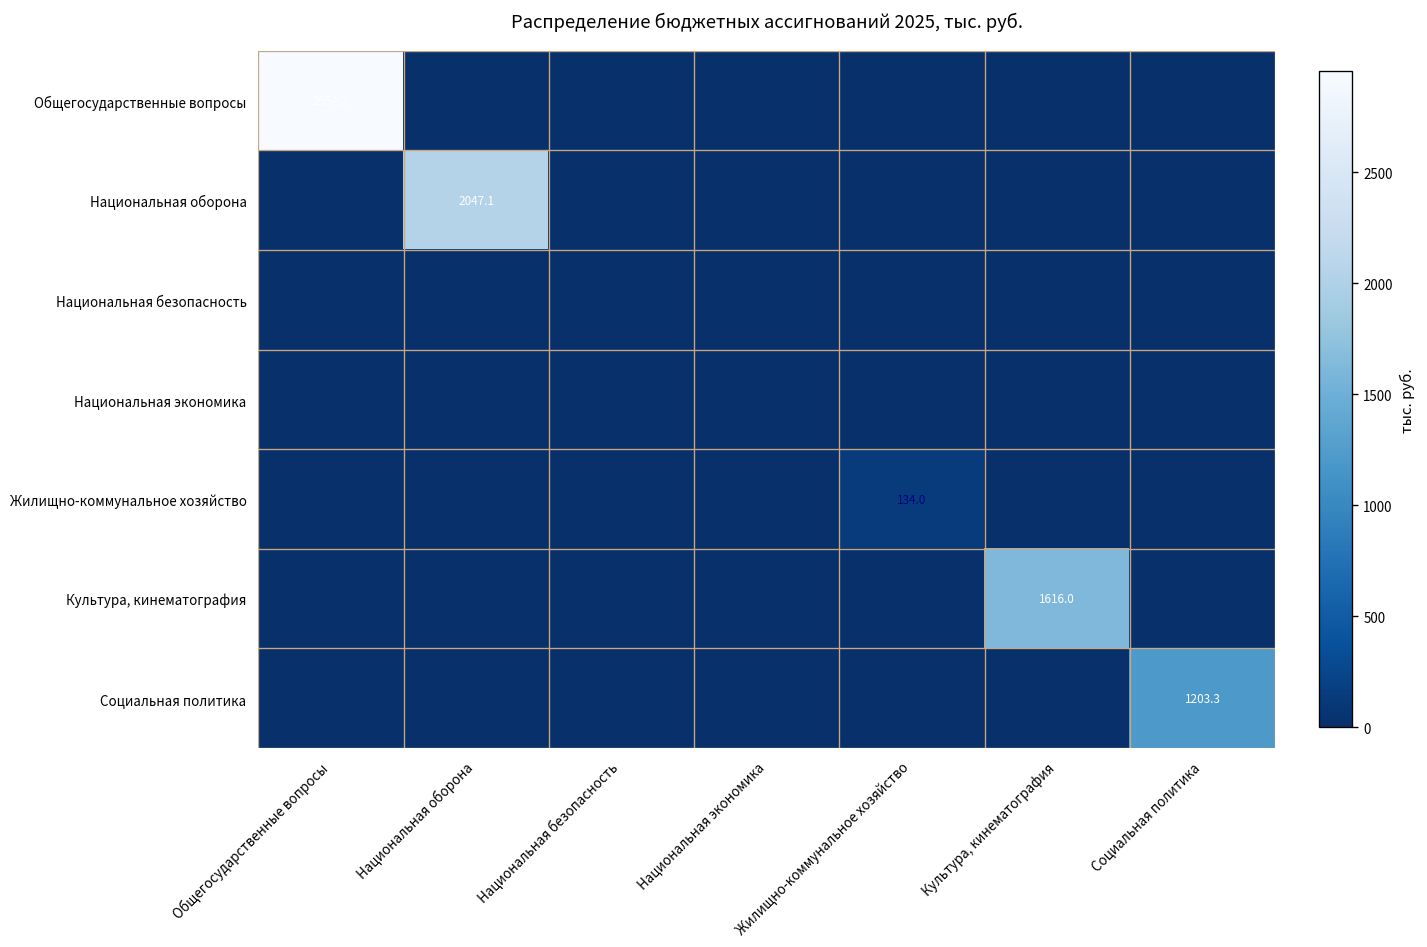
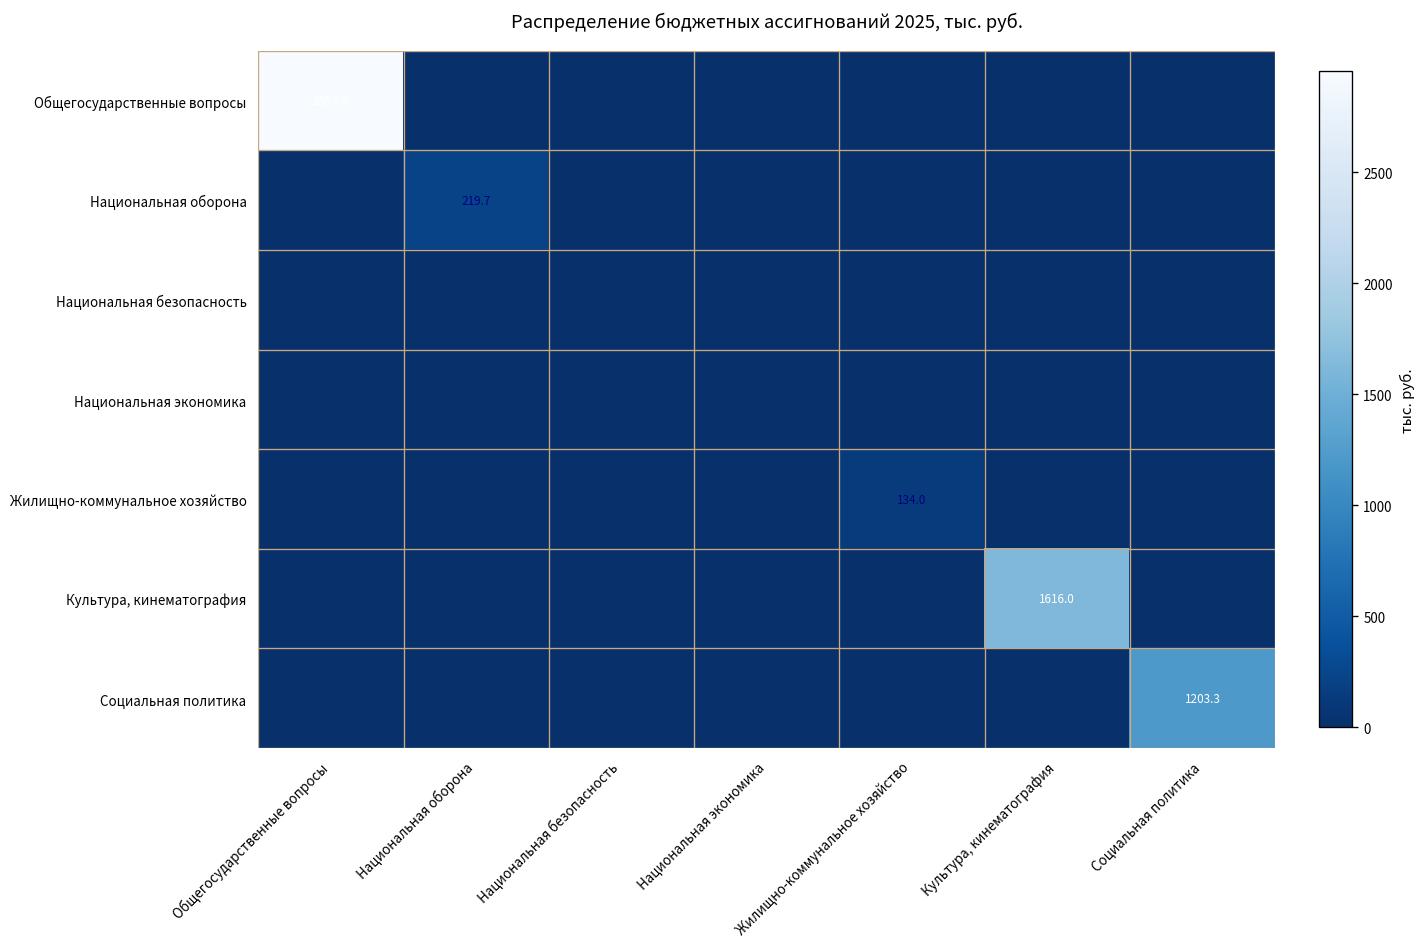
  {
    "Национальная оборона": {
-     "Национальная оборона": 2047.1
+     "Национальная оборона": 219.7
    },
    "Жилищно-коммунальное хозяйство": {
      "Жилищно-коммунальное хозяйство": 134.0
    },
    "Культура, кинематография": {
      "Культура, кинематография": 1616.0
    },
    "Социальная политика": {
      "Социальная политика": 1203.3
    }
  }
